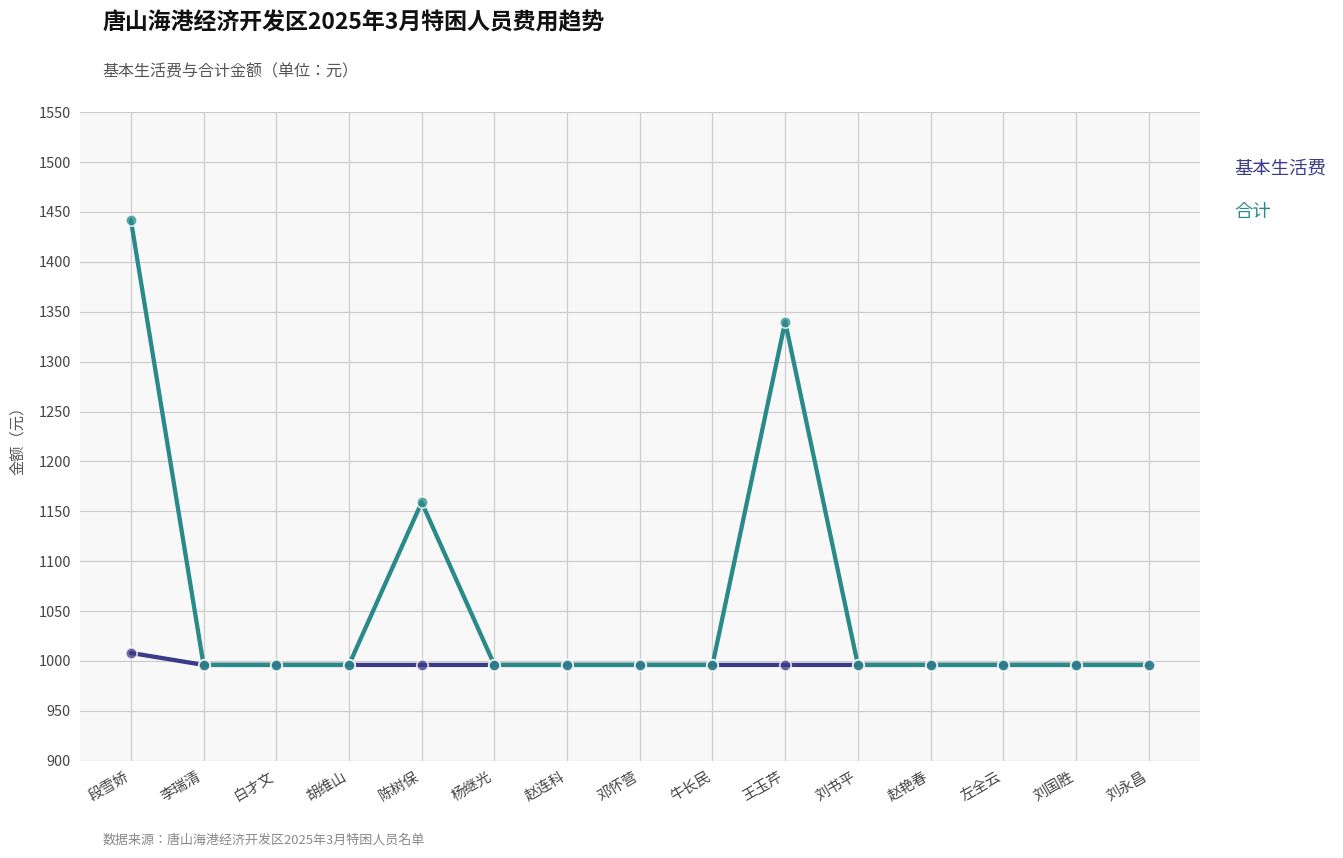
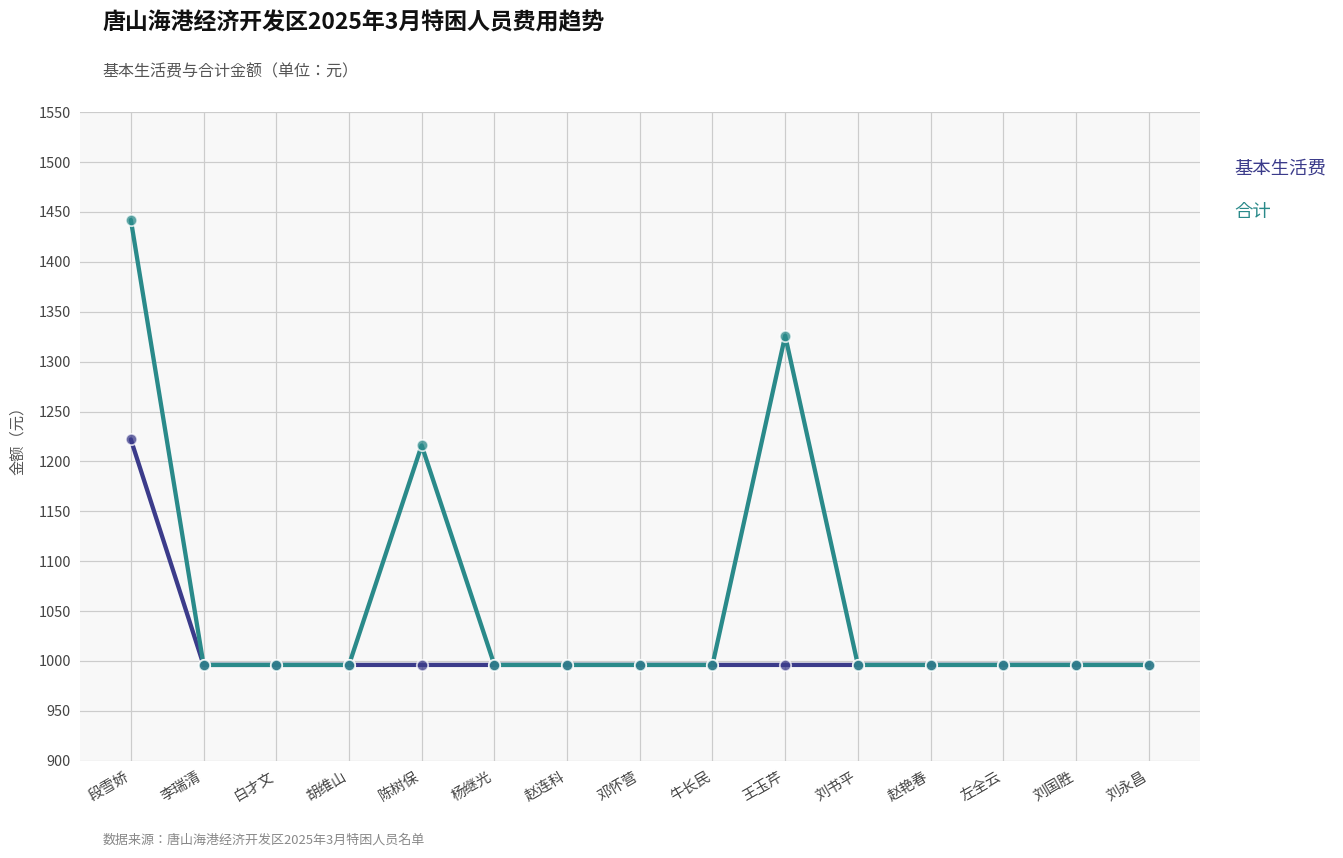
  {
    "基本生活费": {
-     "段雪娇": 1010,
+     "段雪娇": 1220,
      "陈树保": 1000,
      "王玉芹": 1000
    },
    "合计": {
      "段雪娇": 1440,
-     "陈树保": 1160,
-     "王玉芹": 1340
+     "陈树保": 1220,
+     "王玉芹": 1330
    }
  }
